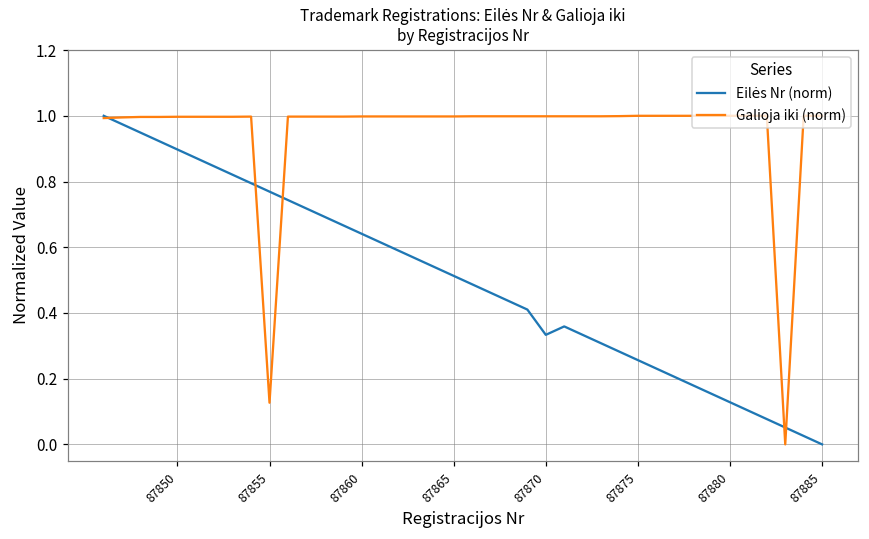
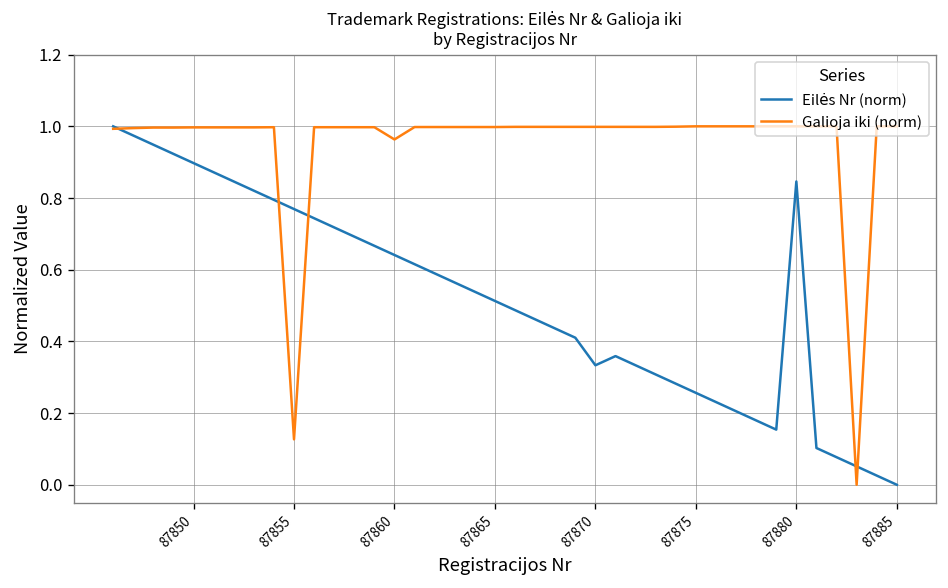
  {
    "Eilės Nr (norm)": {
      "87850": 0.90,
      "87855": 0.77,
      "87860": 0.64,
      "87865": 0.51,
      "87870": 0.33,
      "87875": 0.26,
-     "87880": 0.13,
+     "87880": 0.85,
      "87885": 0.00
    },
    "Galioja iki (norm)": {
      "87850": 1.00,
      "87855": 0.13,
-     "87860": 1.00,
+     "87860": 0.96,
      "87865": 1.00,
      "87870": 1.00,
      "87875": 1.00
    }
  }
